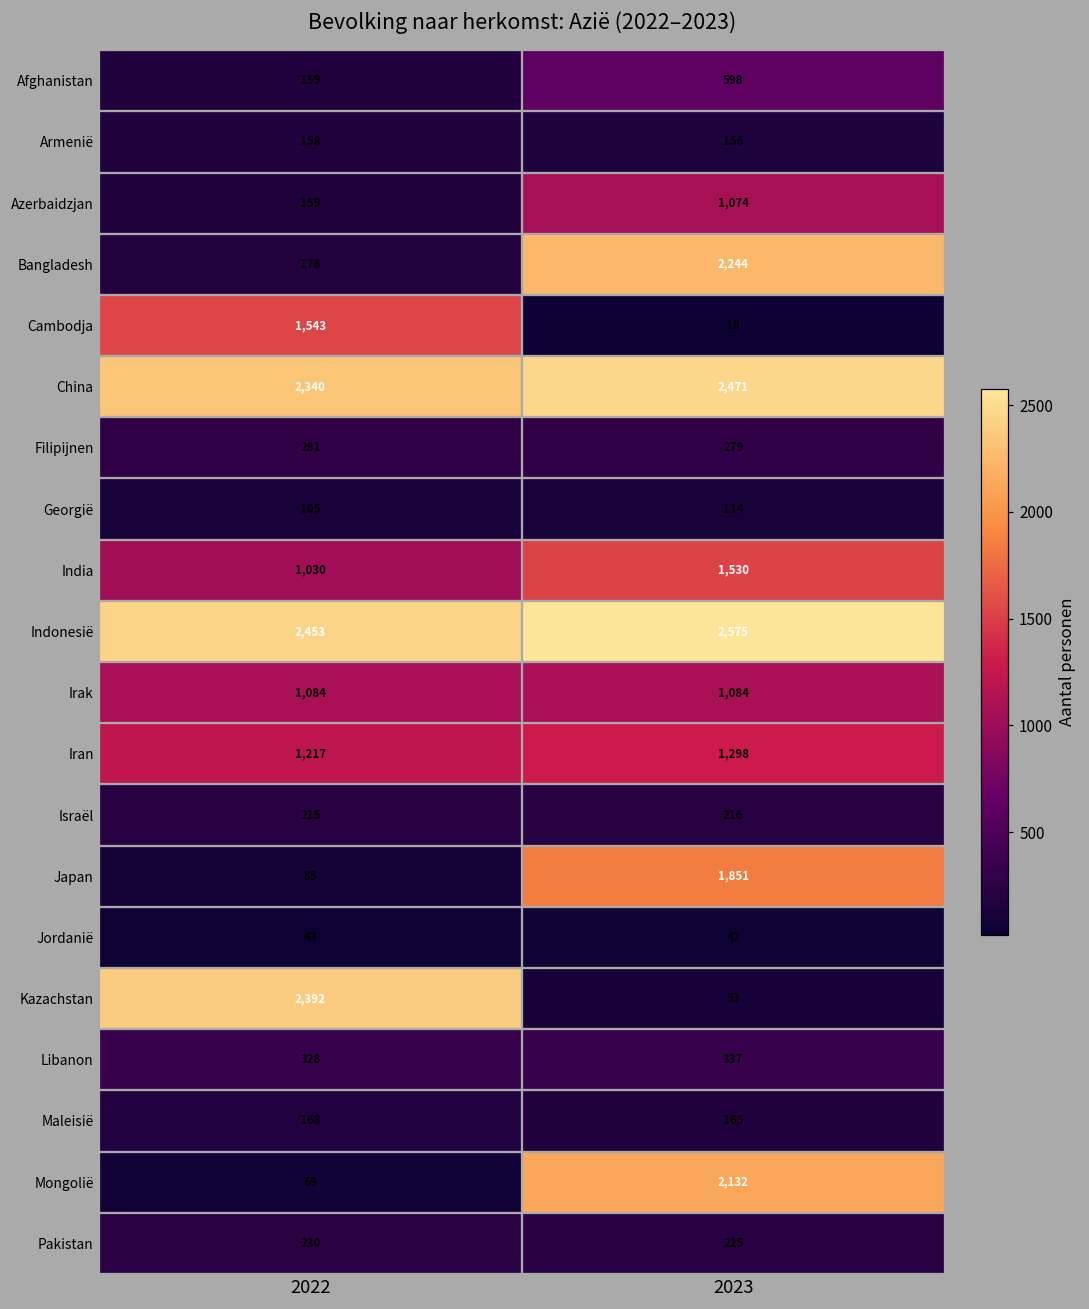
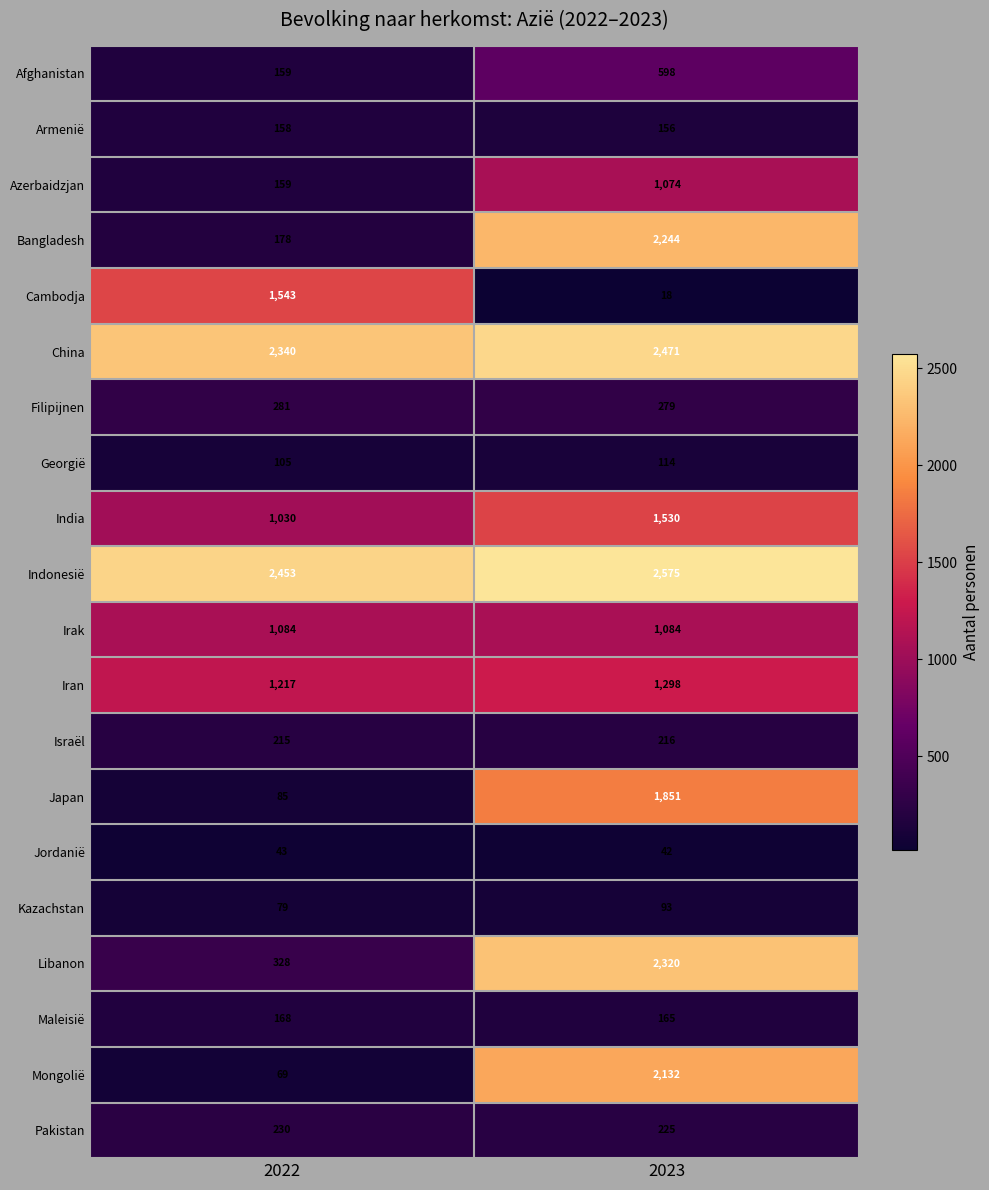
  {
    "Afghanistan": {
      "2022": "159",
      "2023": "598"
    },
    "Armenië": {
      "2022": "158",
      "2023": "156"
    },
    "Azerbaidzjan": {
      "2022": "159",
      "2023": "1,074"
    },
    "Bangladesh": {
      "2022": "178",
      "2023": "2,244"
    },
    "Cambodja": {
      "2022": "1,543",
      "2023": "18"
    },
    "China": {
      "2022": "2,340",
      "2023": "2,471"
    },
    "Filipijnen": {
      "2022": "281",
      "2023": "279"
    },
    "Georgië": {
      "2022": "105",
      "2023": "114"
    },
    "India": {
      "2022": "1,030",
      "2023": "1,530"
    },
    "Indonesië": {
      "2022": "2,453",
      "2023": "2,575"
    },
    "Irak": {
      "2022": "1,084",
      "2023": "1,084"
    },
    "Iran": {
      "2022": "1,217",
      "2023": "1,298"
    },
    "Israël": {
      "2022": "215",
      "2023": "216"
    },
    "Japan": {
      "2022": "85",
      "2023": "1,851"
    },
    "Jordanië": {
      "2022": "43",
      "2023": "42"
    },
    "Kazachstan": {
-     "2022": "2,392",
+     "2022": "79",
      "2023": "93"
    },
    "Libanon": {
      "2022": "328",
-     "2023": "337"
+     "2023": "2,320"
    },
    "Maleisië": {
      "2022": "168",
      "2023": "165"
    },
    "Mongolië": {
      "2022": "69",
      "2023": "2,132"
    },
    "Pakistan": {
      "2022": "230",
      "2023": "225"
    }
  }
